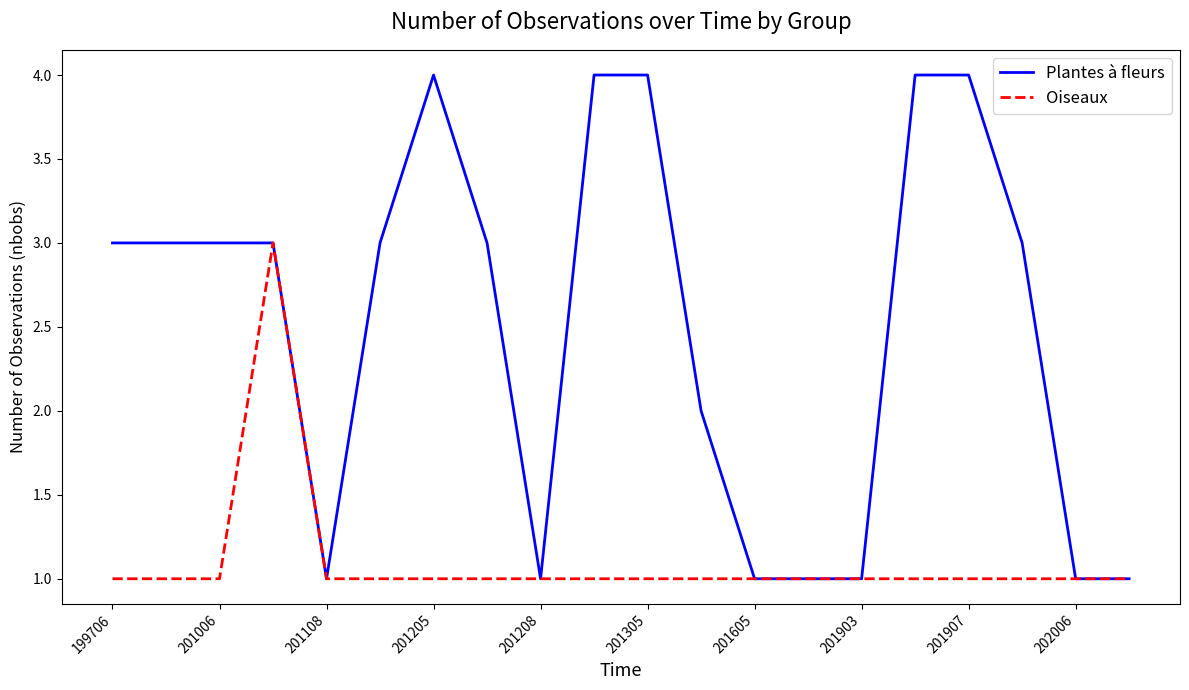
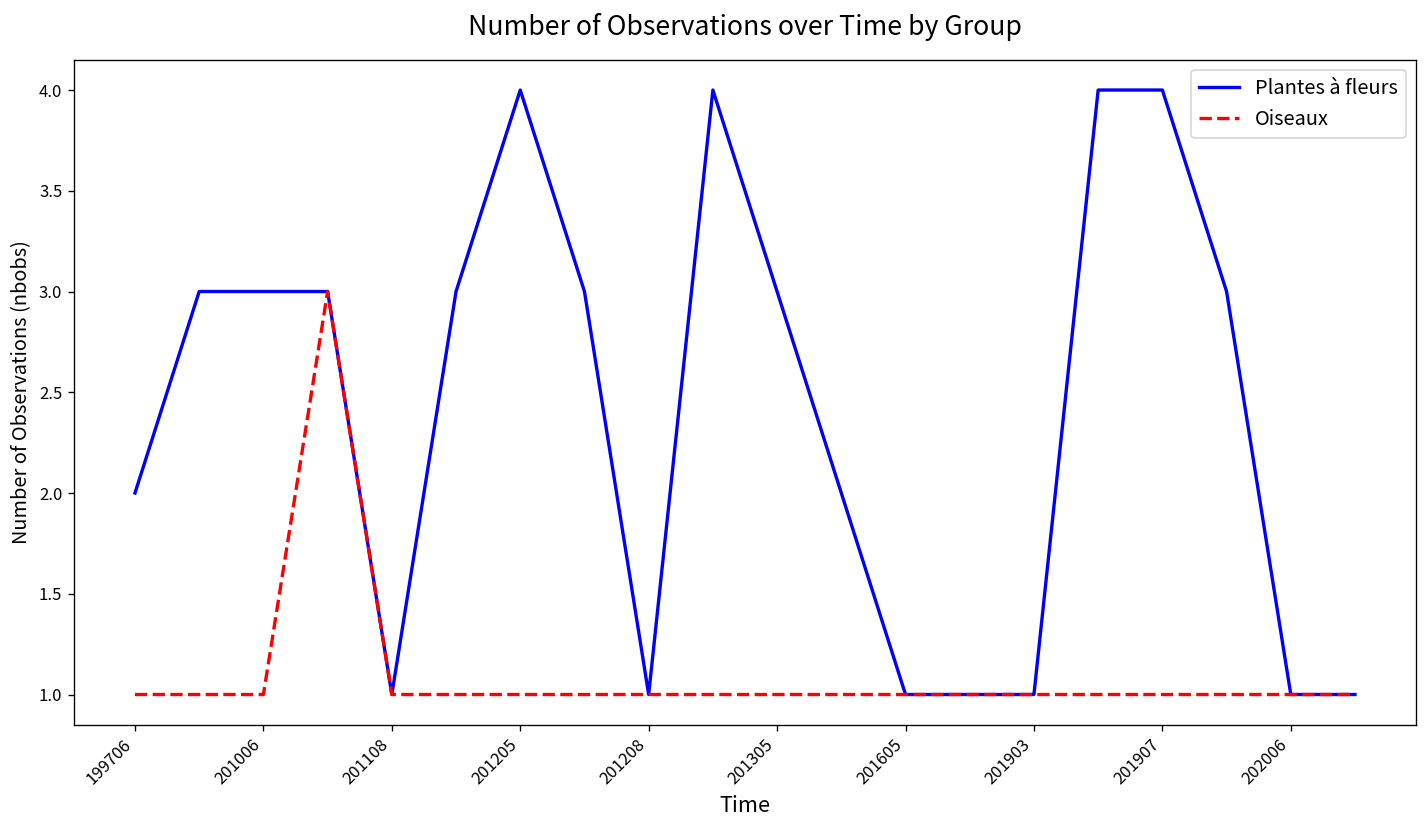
  {
    "Plantes à fleurs": {
-     "199706": 3,
+     "199706": 2,
      "201006": 3,
      "201205": 4,
-     "201305": 4,
+     "201305": 3,
      "201907": 4
    },
    "Oiseaux": {
      "199706": 1,
      "201006": 1,
      "201205": 1,
      "201305": 1,
      "201907": 1
    }
  }
